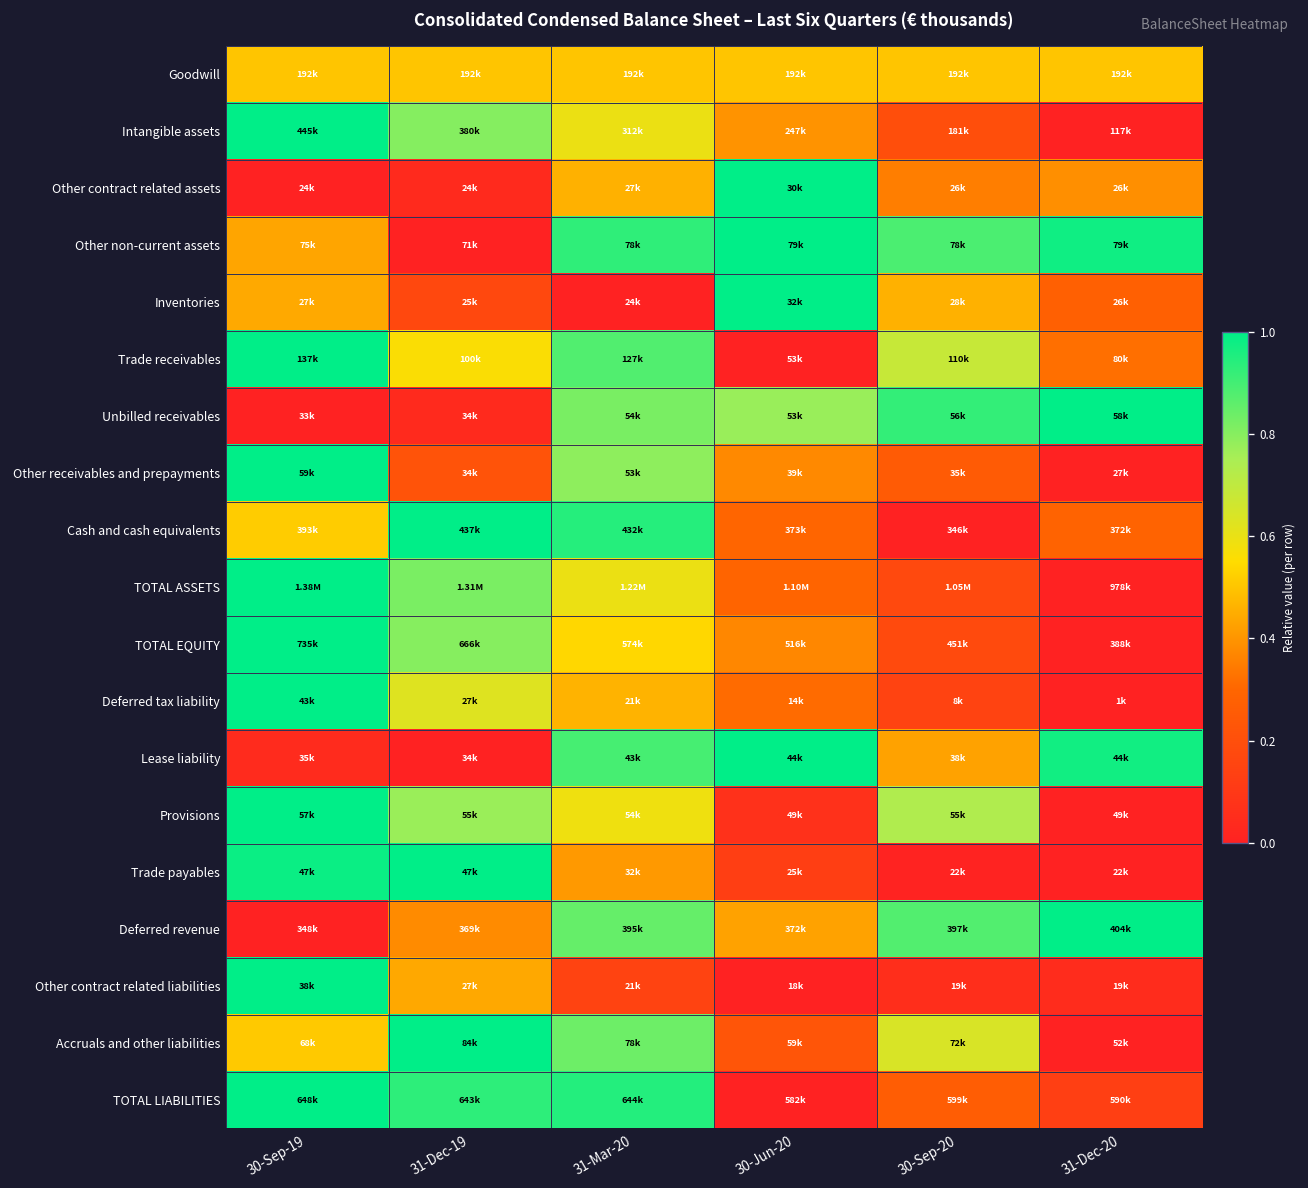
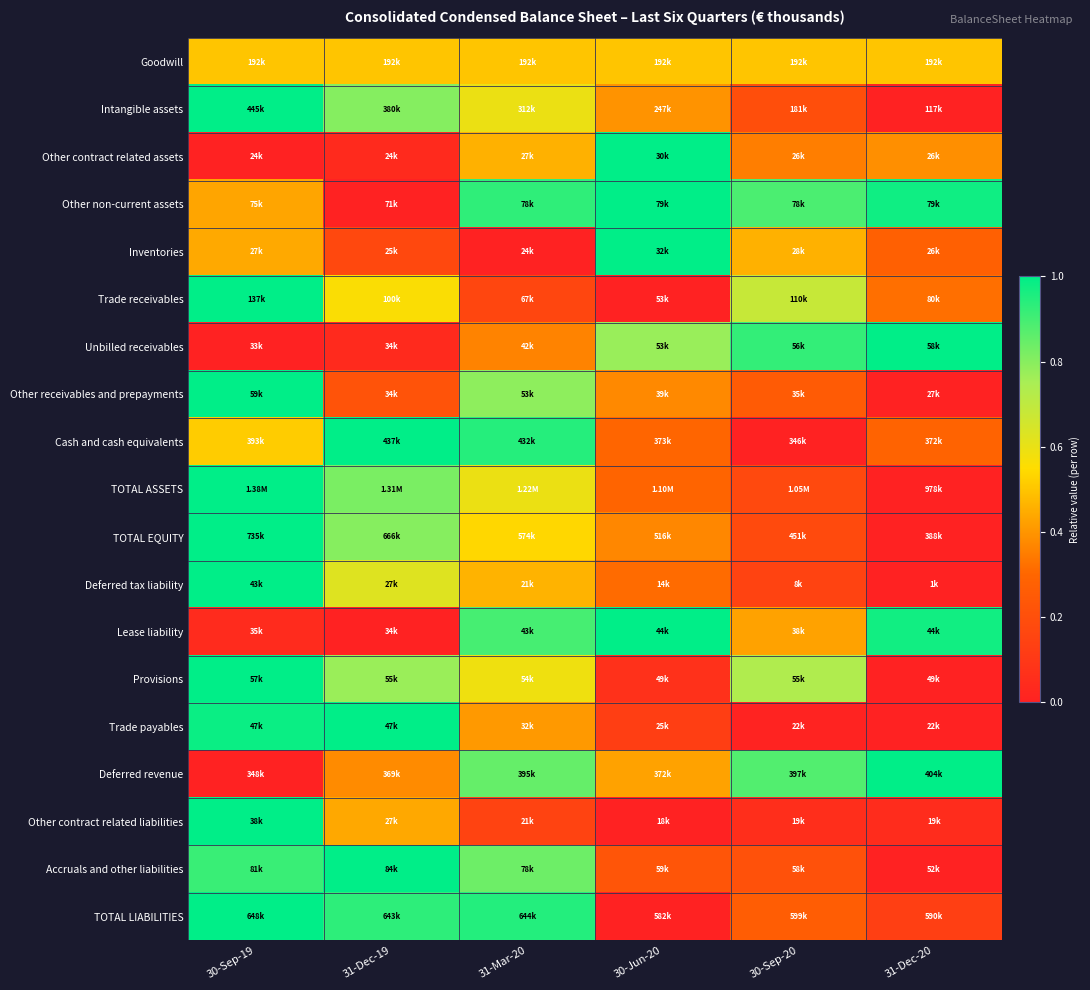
  {
    "Goodwill": {
      "30-Sep-19": "192k",
      "31-Dec-19": "192k",
      "31-Mar-20": "192k",
      "30-Jun-20": "192k",
      "30-Sep-20": "192k",
      "31-Dec-20": "192k"
    },
    "Intangible assets": {
      "30-Sep-19": "445k",
      "31-Dec-19": "380k",
      "31-Mar-20": "312k",
      "30-Jun-20": "247k",
      "30-Sep-20": "181k",
      "31-Dec-20": "117k"
    },
    "Other contract related assets": {
      "30-Sep-19": "24k",
      "31-Dec-19": "24k",
      "31-Mar-20": "27k",
      "30-Jun-20": "30k",
      "30-Sep-20": "26k",
      "31-Dec-20": "26k"
    },
    "Other non-current assets": {
      "30-Sep-19": "75k",
      "31-Dec-19": "71k",
      "31-Mar-20": "78k",
      "30-Jun-20": "79k",
      "30-Sep-20": "78k",
      "31-Dec-20": "79k"
    },
    "Inventories": {
      "30-Sep-19": "27k",
      "31-Dec-19": "25k",
      "31-Mar-20": "24k",
      "30-Jun-20": "32k",
      "30-Sep-20": "28k",
      "31-Dec-20": "26k"
    },
    "Trade receivables": {
      "30-Sep-19": "137k",
      "31-Dec-19": "100k",
-     "31-Mar-20": "127k",
+     "31-Mar-20": "67k",
      "30-Jun-20": "53k",
      "30-Sep-20": "110k",
      "31-Dec-20": "80k"
    },
    "Unbilled receivables": {
      "30-Sep-19": "33k",
      "31-Dec-19": "34k",
-     "31-Mar-20": "54k",
+     "31-Mar-20": "42k",
      "30-Jun-20": "53k",
      "30-Sep-20": "56k",
      "31-Dec-20": "58k"
    },
    "Other receivables and prepayments": {
      "30-Sep-19": "59k",
      "31-Dec-19": "34k",
      "31-Mar-20": "53k",
      "30-Jun-20": "39k",
      "30-Sep-20": "35k",
      "31-Dec-20": "27k"
    },
    "Cash and cash equivalents": {
      "30-Sep-19": "393k",
      "31-Dec-19": "437k",
      "31-Mar-20": "432k",
      "30-Jun-20": "373k",
      "30-Sep-20": "346k",
      "31-Dec-20": "372k"
    },
    "TOTAL ASSETS": {
      "30-Sep-19": "1.38M",
      "31-Dec-19": "1.31M",
      "31-Mar-20": "1.22M",
      "30-Jun-20": "1.10M",
      "30-Sep-20": "1.05M",
      "31-Dec-20": "978k"
    },
    "TOTAL EQUITY": {
      "30-Sep-19": "735k",
      "31-Dec-19": "666k",
      "31-Mar-20": "574k",
      "30-Jun-20": "516k",
      "30-Sep-20": "451k",
      "31-Dec-20": "388k"
    },
    "Deferred tax liability": {
      "30-Sep-19": "43k",
      "31-Dec-19": "27k",
      "31-Mar-20": "21k",
      "30-Jun-20": "14k",
      "30-Sep-20": "8k",
      "31-Dec-20": "1k"
    },
    "Lease liability": {
      "30-Sep-19": "35k",
      "31-Dec-19": "34k",
      "31-Mar-20": "43k",
      "30-Jun-20": "44k",
      "30-Sep-20": "38k",
      "31-Dec-20": "44k"
    },
    "Provisions": {
      "30-Sep-19": "57k",
      "31-Dec-19": "55k",
      "31-Mar-20": "54k",
      "30-Jun-20": "49k",
      "30-Sep-20": "55k",
      "31-Dec-20": "49k"
    },
    "Trade payables": {
      "30-Sep-19": "47k",
      "31-Dec-19": "47k",
      "31-Mar-20": "32k",
      "30-Jun-20": "25k",
      "30-Sep-20": "22k",
      "31-Dec-20": "22k"
    },
    "Deferred revenue": {
      "30-Sep-19": "348k",
      "31-Dec-19": "369k",
      "31-Mar-20": "395k",
      "30-Jun-20": "372k",
      "30-Sep-20": "397k",
      "31-Dec-20": "404k"
    },
    "Other contract related liabilities": {
      "30-Sep-19": "38k",
      "31-Dec-19": "27k",
      "31-Mar-20": "21k",
      "30-Jun-20": "18k",
      "30-Sep-20": "19k",
      "31-Dec-20": "19k"
    },
    "Accruals and other liabilities": {
-     "30-Sep-19": "68k",
+     "30-Sep-19": "81k",
      "31-Dec-19": "84k",
      "31-Mar-20": "78k",
      "30-Jun-20": "59k",
-     "30-Sep-20": "72k",
+     "30-Sep-20": "58k",
      "31-Dec-20": "52k"
    },
    "TOTAL LIABILITIES": {
      "30-Sep-19": "648k",
      "31-Dec-19": "643k",
      "31-Mar-20": "644k",
      "30-Jun-20": "582k",
      "30-Sep-20": "599k",
      "31-Dec-20": "590k"
    }
  }
